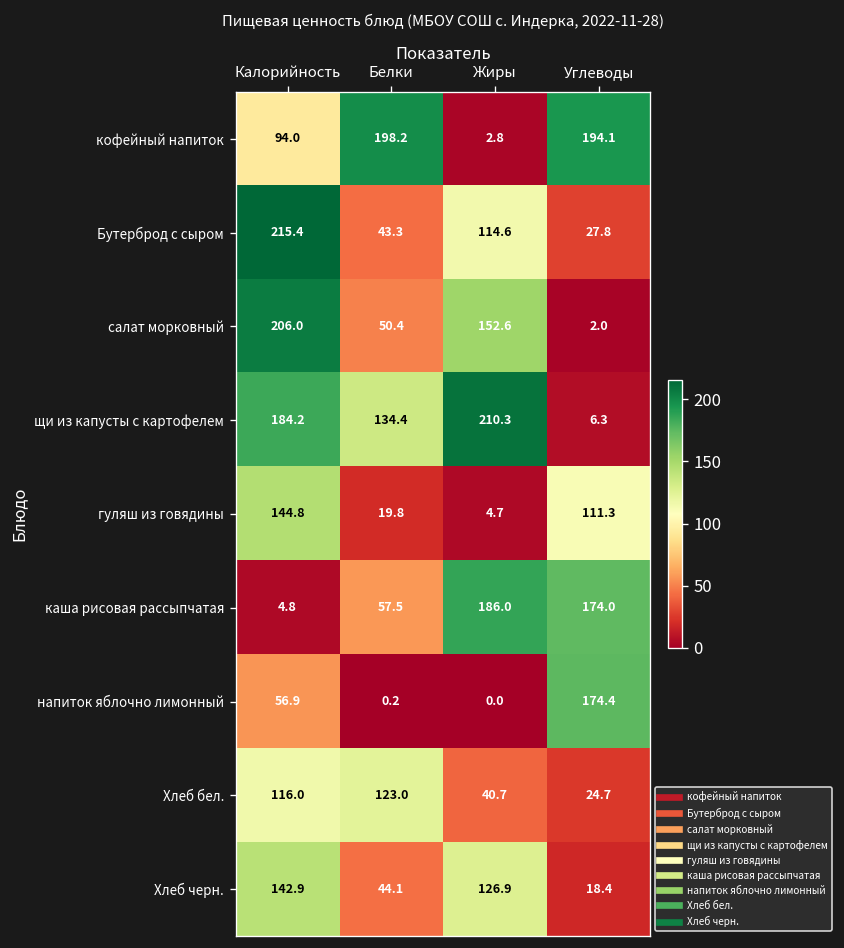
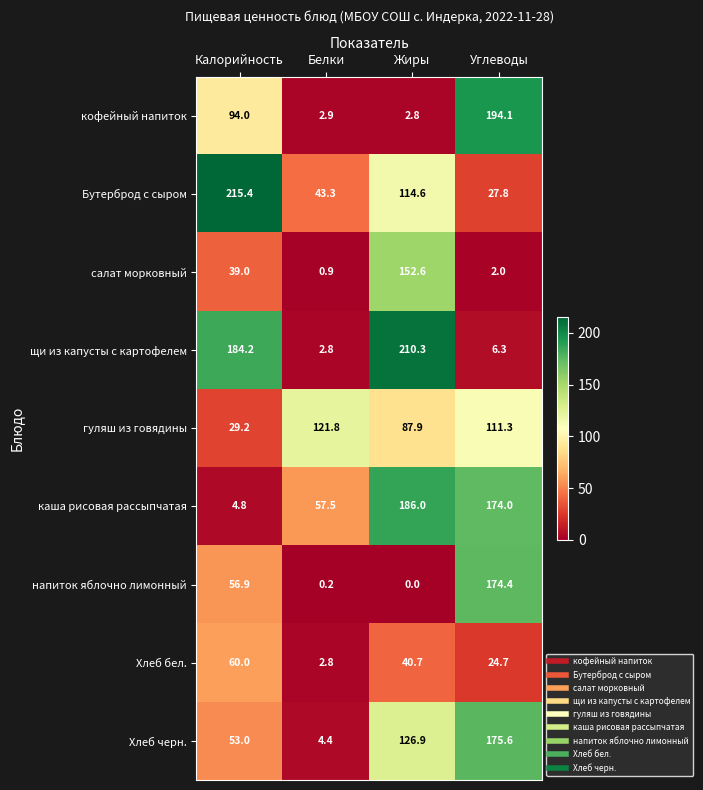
  {
    "кофейный напиток": {
      "Калорийность": 94.0,
-     "Белки": 198.2,
+     "Белки": 2.9,
      "Жиры": 2.8,
      "Углеводы": 194.1
    },
    "Бутерброд с сыром": {
      "Калорийность": 215.4,
      "Белки": 43.3,
      "Жиры": 114.6,
      "Углеводы": 27.8
    },
    "салат морковный": {
-     "Калорийность": 206.0,
-     "Белки": 50.4,
+     "Калорийность": 39.0,
+     "Белки": 0.9,
      "Жиры": 152.6,
      "Углеводы": 2.0
    },
    "щи из капусты с картофелем": {
      "Калорийность": 184.2,
-     "Белки": 134.4,
+     "Белки": 2.8,
      "Жиры": 210.3,
      "Углеводы": 6.3
    },
    "гуляш из говядины": {
-     "Калорийность": 144.8,
-     "Белки": 19.8,
-     "Жиры": 4.7,
+     "Калорийность": 29.2,
+     "Белки": 121.8,
+     "Жиры": 87.9,
      "Углеводы": 111.3
    },
    "каша рисовая рассыпчатая": {
      "Калорийность": 4.8,
      "Белки": 57.5,
      "Жиры": 186.0,
      "Углеводы": 174.0
    },
    "напиток яблочно лимонный": {
      "Калорийность": 56.9,
      "Белки": 0.2,
      "Жиры": 0.0,
      "Углеводы": 174.4
    },
    "Хлеб бел.": {
-     "Калорийность": 116.0,
-     "Белки": 123.0,
+     "Калорийность": 60.0,
+     "Белки": 2.8,
      "Жиры": 40.7,
      "Углеводы": 24.7
    },
    "Хлеб черн.": {
-     "Калорийность": 142.9,
-     "Белки": 44.1,
+     "Калорийность": 53.0,
+     "Белки": 4.4,
      "Жиры": 126.9,
-     "Углеводы": 18.4
+     "Углеводы": 175.6
    }
  }
